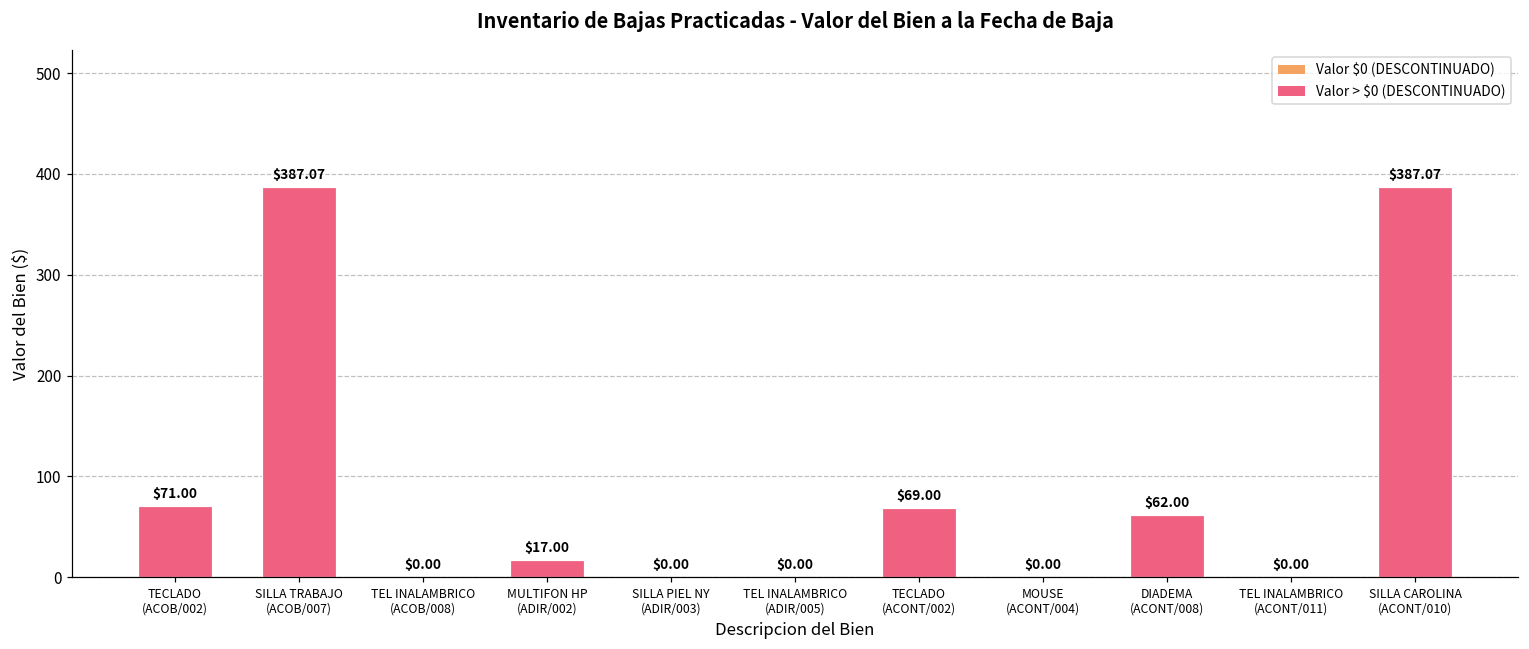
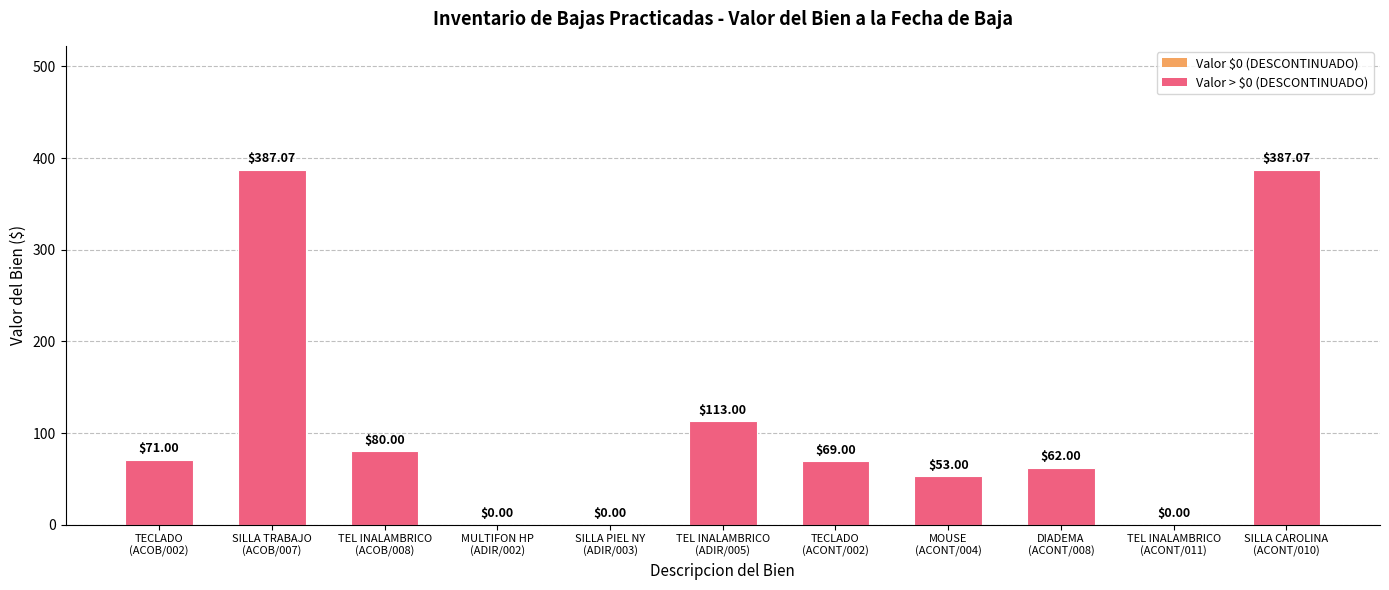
  {
    "TECLADO (ACOB/002)": "$71.00",
    "SILLA TRABAJO (ACOB/007)": "$387.07",
-   "TEL INALAMBRICO (ACOB/008)": "$0.00",
-   "MULTIFON HP (ADIR/002)": "$17.00",
+   "TEL INALAMBRICO (ACOB/008)": "$80.00",
+   "MULTIFON HP (ADIR/002)": "$0.00",
    "SILLA PIEL NY (ADIR/003)": "$0.00",
-   "TEL INALAMBRICO (ADIR/005)": "$0.00",
+   "TEL INALAMBRICO (ADIR/005)": "$113.00",
    "TECLADO (ACONT/002)": "$69.00",
-   "MOUSE (ACONT/004)": "$0.00",
+   "MOUSE (ACONT/004)": "$53.00",
    "DIADEMA (ACONT/008)": "$62.00",
    "TEL INALAMBRICO (ACONT/011)": "$0.00",
    "SILLA CAROLINA (ACONT/010)": "$387.07"
  }
